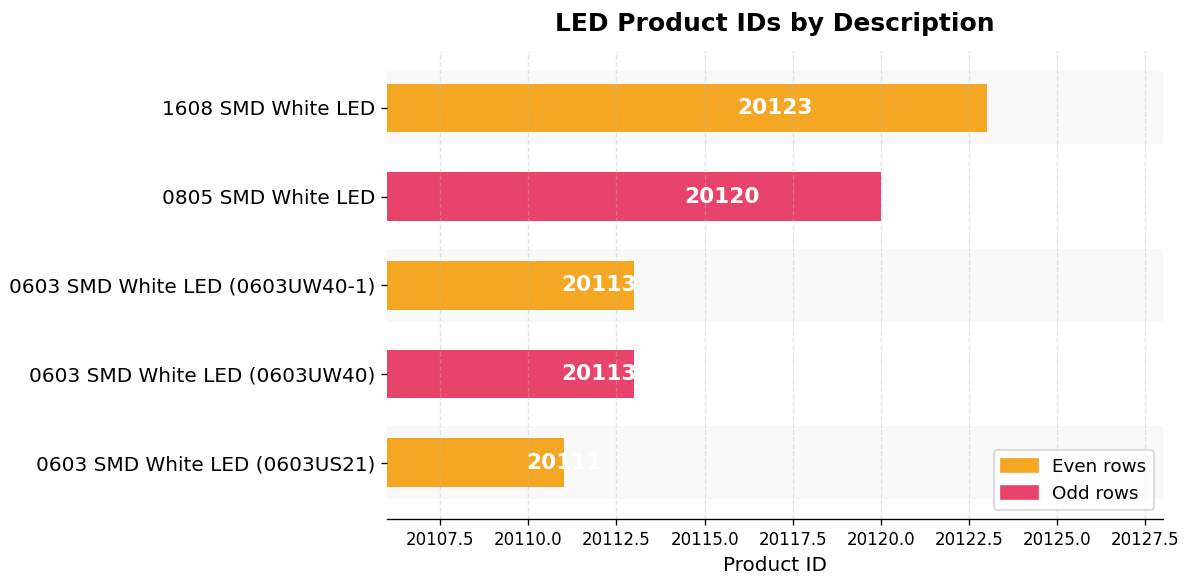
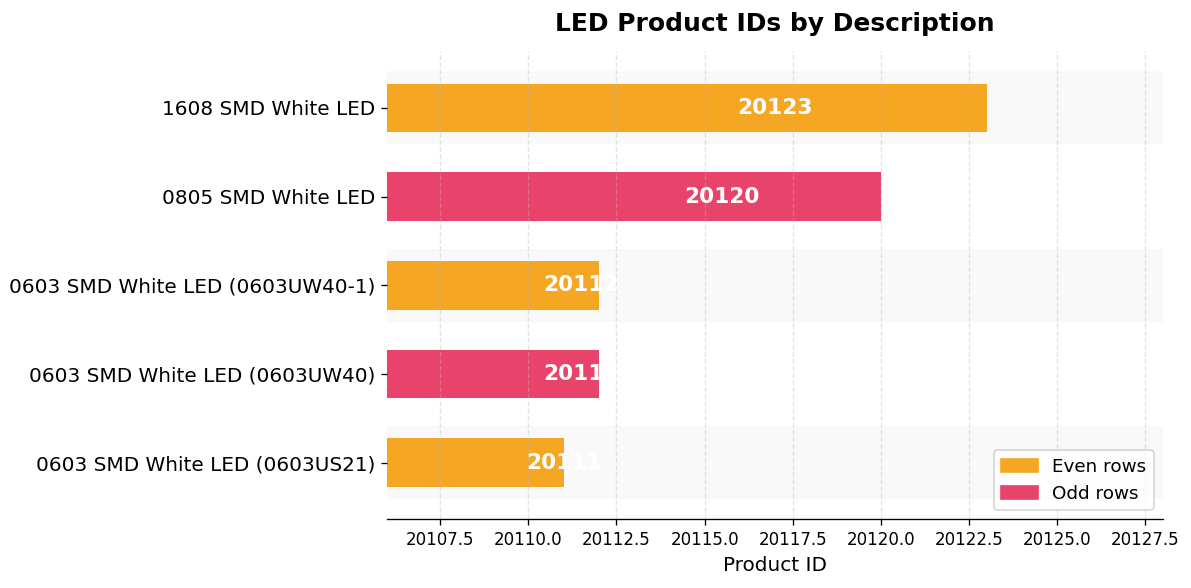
  {
    "1608 SMD White LED": 20123,
    "0805 SMD White LED": 20120,
-   "0603 SMD White LED (0603UW40-1)": 20113,
-   "0603 SMD White LED (0603UW40)": 20113
+   "0603 SMD White LED (0603UW40-1)": 20112,
+   "0603 SMD White LED (0603UW40)": 20112
  }
